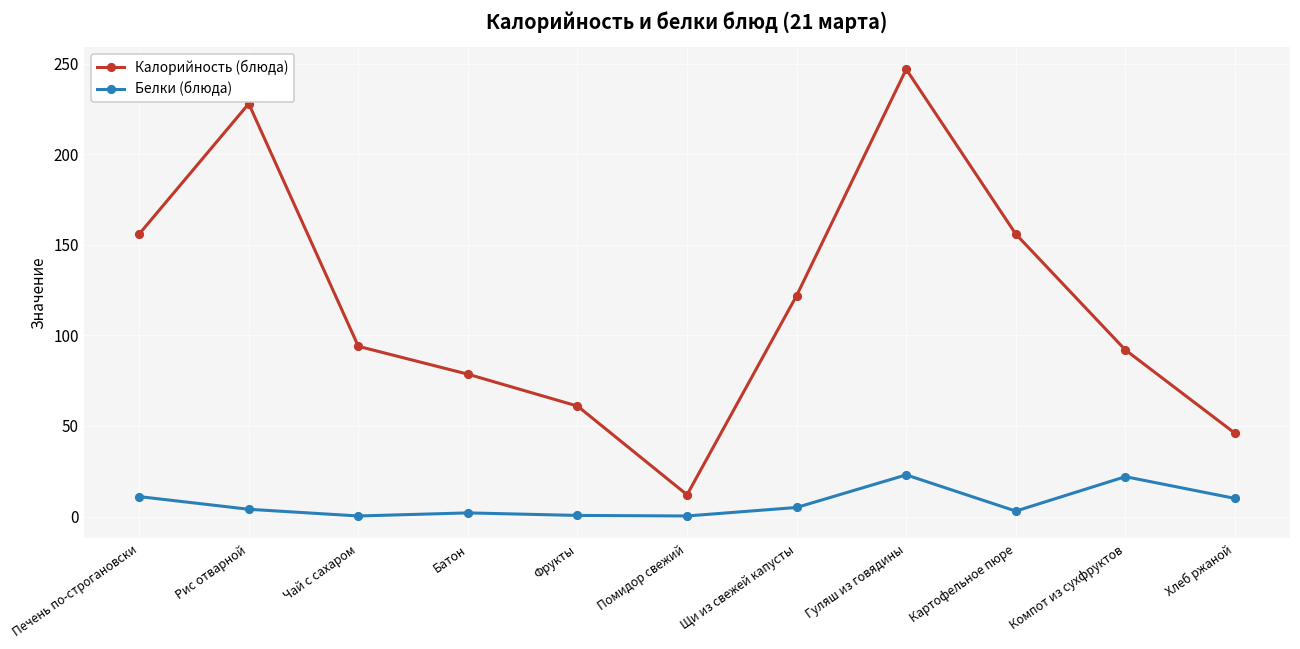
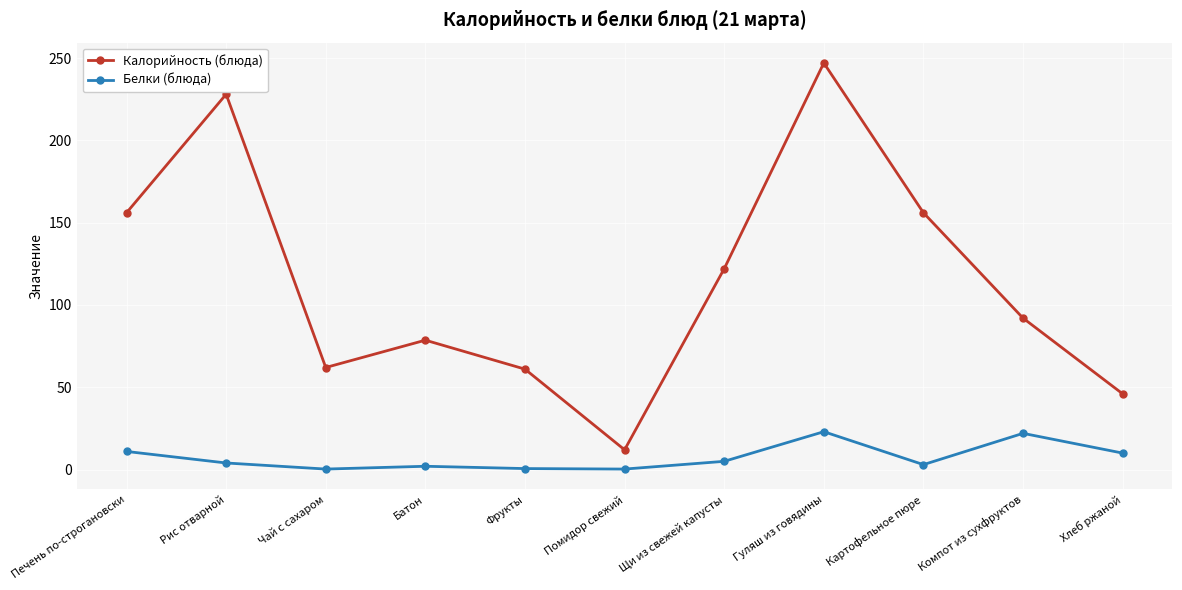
  {
    "Калорийность (блюда)": {
      "Печень по-строгановски": 156,
      "Рис отварной": 228,
-     "Чай с сахаром": 94,
+     "Чай с сахаром": 62,
      "Батон": 79,
      "Фрукты": 61,
      "Помидор свежий": 12,
      "Щи из свежей капусты": 122,
      "Гуляш из говядины": 247,
      "Картофельное пюре": 156,
      "Компот из сухфруктов": 92,
      "Хлеб ржаной": 46
    },
    "Белки (блюда)": {
      "Печень по-строгановски": 11,
      "Рис отварной": 4,
      "Чай с сахаром": 0,
      "Батон": 2,
      "Фрукты": 1,
      "Помидор свежий": 0,
      "Щи из свежей капусты": 5,
      "Гуляш из говядины": 23,
      "Картофельное пюре": 3,
      "Компот из сухфруктов": 22,
      "Хлеб ржаной": 10
    }
  }
